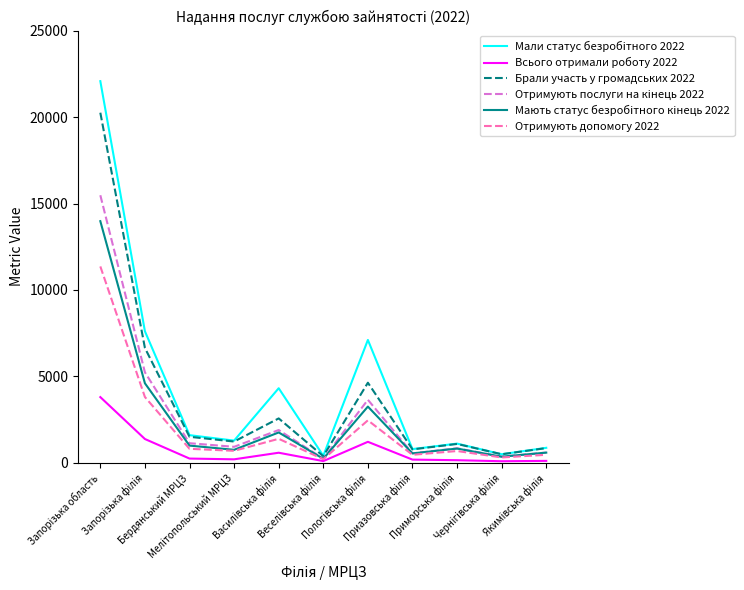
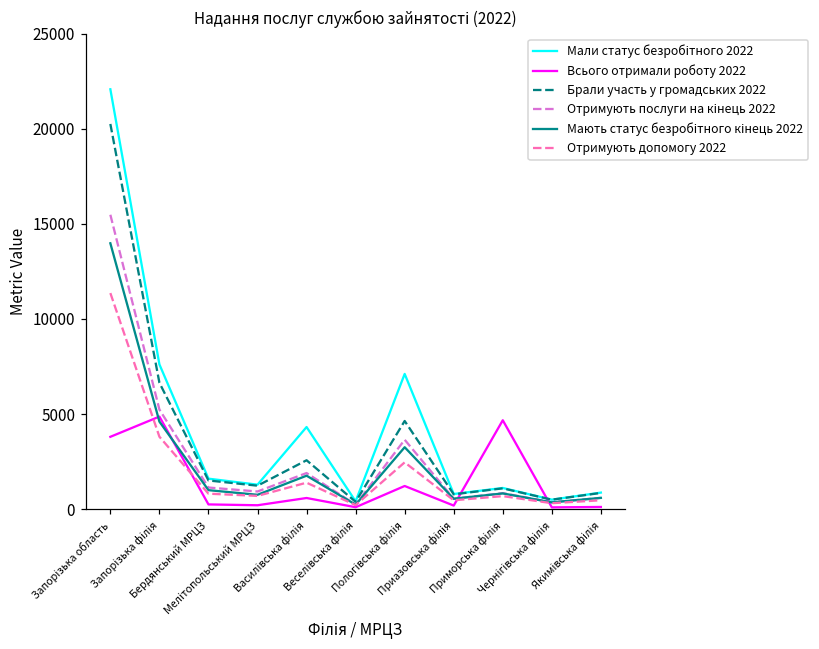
  {
    "Мали статус безробітного 2022": {
      "Запорізька область": 22100,
      "Запорізька філія": 7600,
      "Василівська філія": 4300,
      "Пологівська філія": 7100
    },
    "Всього отримали роботу 2022": {
      "Запорізька область": 3800,
-     "Запорізька філія": 1400,
+     "Запорізька філія": 4900,
      "Бердянський МРЦЗ": 300,
      "Мелітопольський МРЦЗ": 200,
      "Василівська філія": 600,
      "Пологівська філія": 1200,
      "Приазовська філія": 200,
-     "Приморська філія": 200,
+     "Приморська філія": 4700,
      "Чернігівська філія": 100,
      "Якимівська філія": 100
    }
  }
